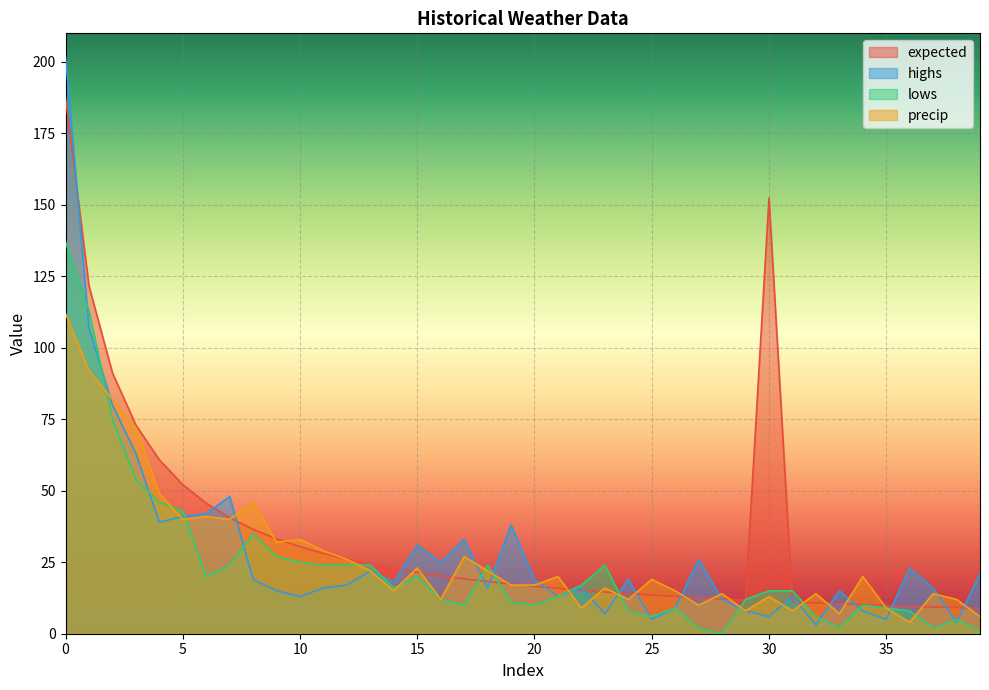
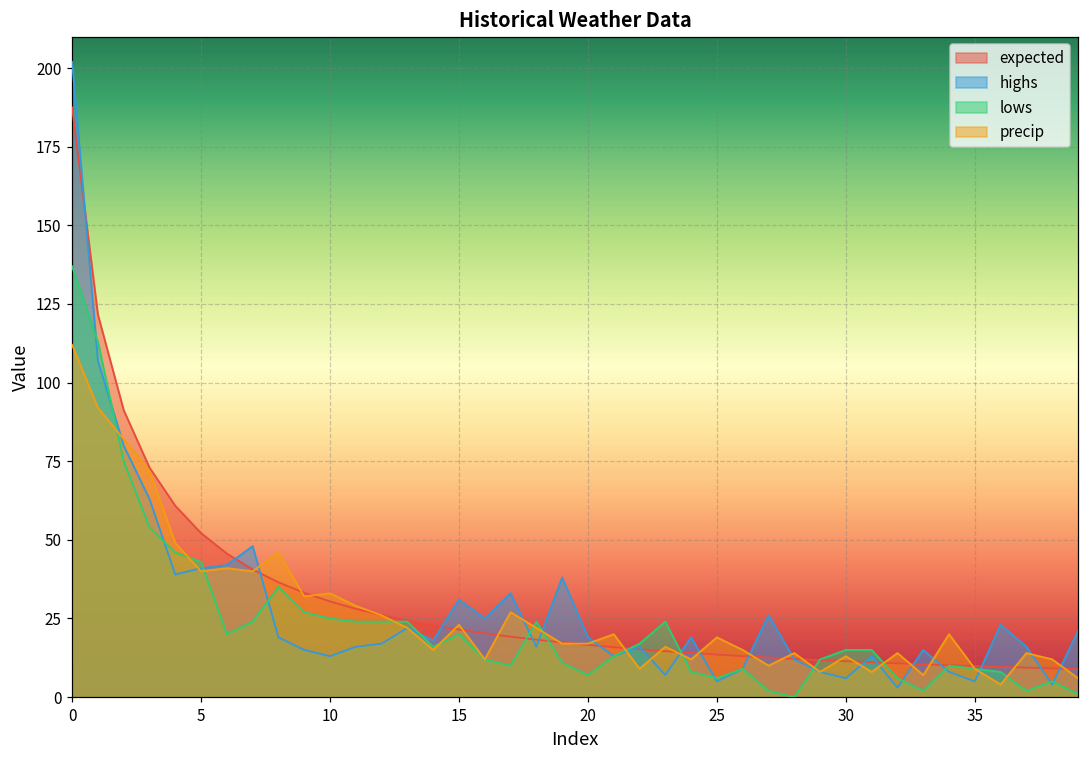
  {
    "expected": {
      "0": 188,
      "5": 52,
      "10": 30,
      "15": 21,
      "25": 14,
-     "30": 152
+     "30": 11
    },
    "highs": {
      "0": 202,
      "5": 41,
      "10": 13,
      "15": 31,
      "20": 19,
      "25": 5,
      "30": 6,
      "35": 5
    },
    "lows": {
      "0": 137,
      "5": 43,
      "10": 25,
      "15": 20,
-     "20": 10,
+     "20": 7,
      "25": 6,
      "30": 15
    },
    "precip": {
      "0": 112,
      "5": 40,
      "10": 33,
      "15": 23,
      "25": 19,
      "30": 13
    }
  }
